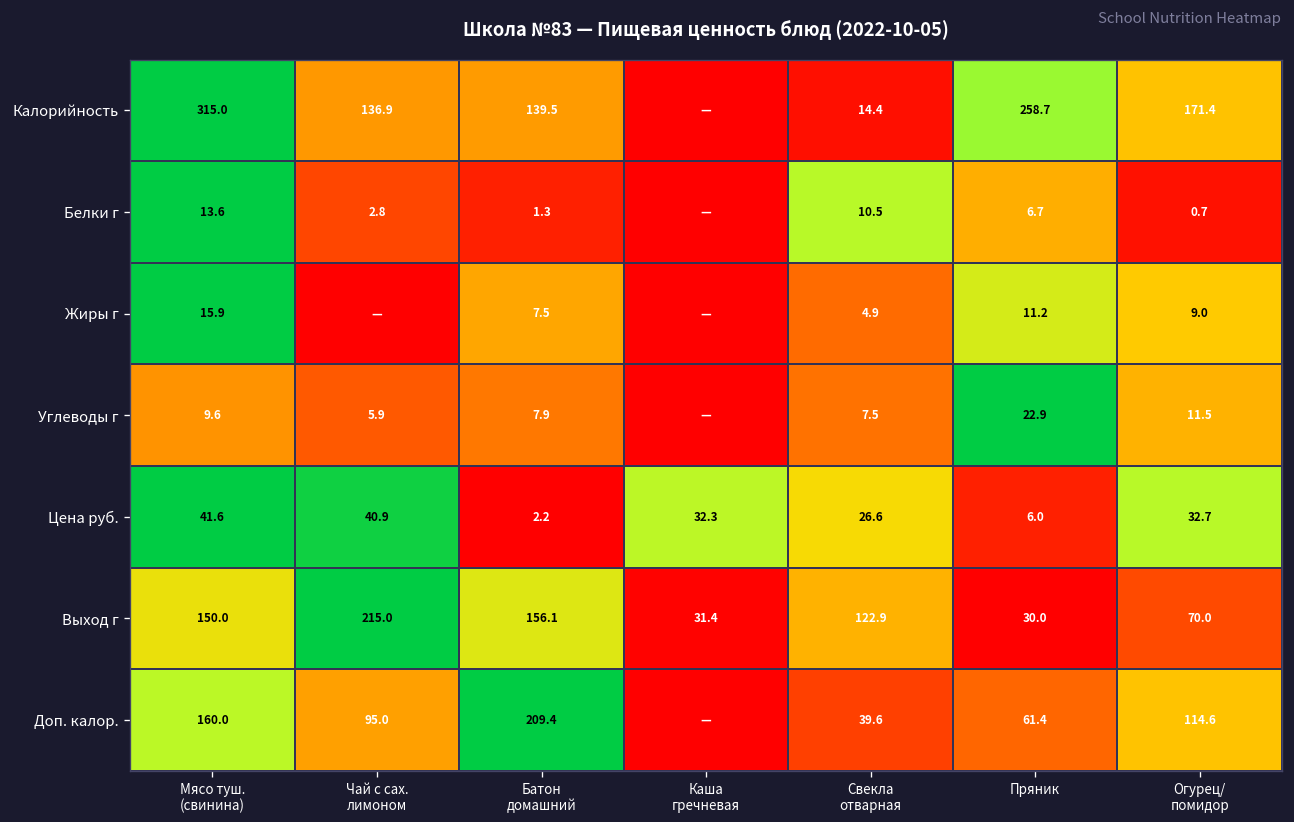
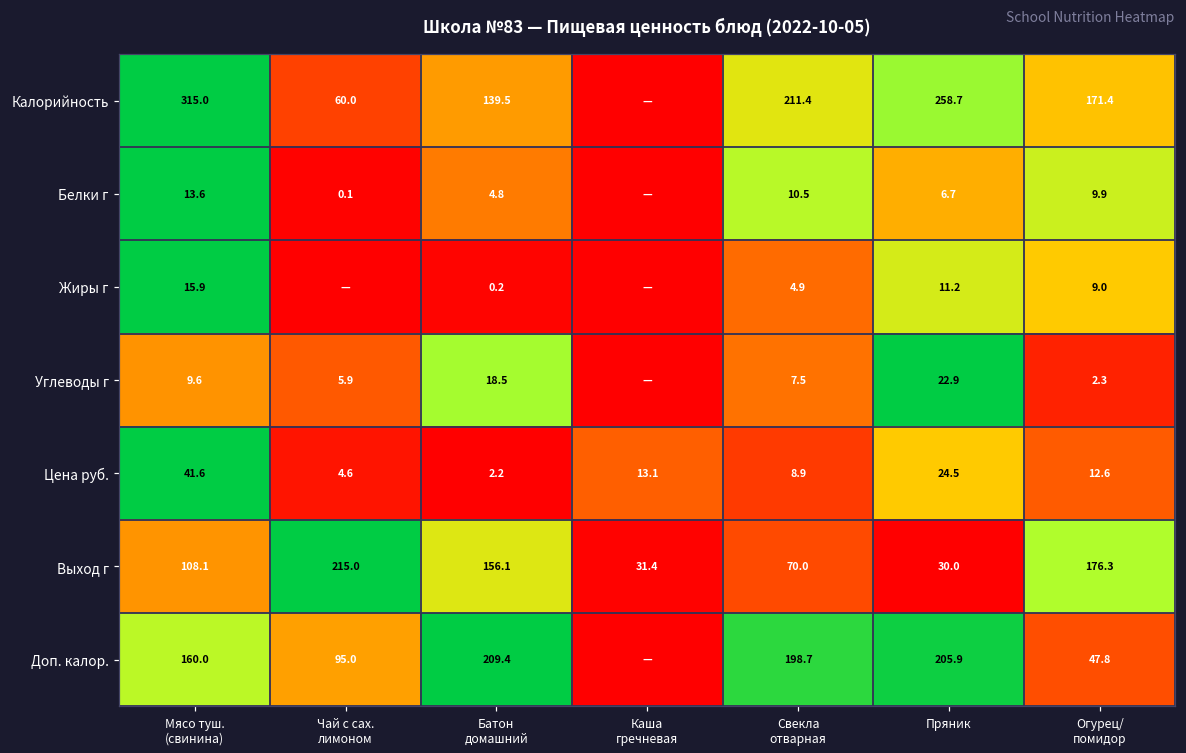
  {
    "Калорийность": {
      "Мясо туш. (свинина)": 315.0,
-     "Чай с сах. лимоном": 136.9,
+     "Чай с сах. лимоном": 60.0,
      "Батон домашний": 139.5,
-     "Свекла отварная": 14.4,
+     "Свекла отварная": 211.4,
      "Пряник": 258.7,
      "Огурец/ помидор": 171.4
    },
    "Белки г": {
      "Мясо туш. (свинина)": 13.6,
-     "Чай с сах. лимоном": 2.8,
-     "Батон домашний": 1.3,
+     "Чай с сах. лимоном": 0.1,
+     "Батон домашний": 4.8,
      "Свекла отварная": 10.5,
      "Пряник": 6.7,
-     "Огурец/ помидор": 0.7
+     "Огурец/ помидор": 9.9
    },
    "Жиры г": {
      "Мясо туш. (свинина)": 15.9,
-     "Батон домашний": 7.5,
+     "Батон домашний": 0.2,
      "Свекла отварная": 4.9,
      "Пряник": 11.2,
      "Огурец/ помидор": 9.0
    },
    "Углеводы г": {
      "Мясо туш. (свинина)": 9.6,
      "Чай с сах. лимоном": 5.9,
-     "Батон домашний": 7.9,
+     "Батон домашний": 18.5,
      "Свекла отварная": 7.5,
      "Пряник": 22.9,
-     "Огурец/ помидор": 11.5
+     "Огурец/ помидор": 2.3
    },
    "Цена руб.": {
      "Мясо туш. (свинина)": 41.6,
-     "Чай с сах. лимоном": 40.9,
+     "Чай с сах. лимоном": 4.6,
      "Батон домашний": 2.2,
-     "Каша гречневая": 32.3,
-     "Свекла отварная": 26.6,
-     "Пряник": 6.0,
-     "Огурец/ помидор": 32.7
+     "Каша гречневая": 13.1,
+     "Свекла отварная": 8.9,
+     "Пряник": 24.5,
+     "Огурец/ помидор": 12.6
    },
    "Выход г": {
-     "Мясо туш. (свинина)": 150.0,
+     "Мясо туш. (свинина)": 108.1,
      "Чай с сах. лимоном": 215.0,
      "Батон домашний": 156.1,
      "Каша гречневая": 31.4,
-     "Свекла отварная": 122.9,
+     "Свекла отварная": 70.0,
      "Пряник": 30.0,
-     "Огурец/ помидор": 70.0
+     "Огурец/ помидор": 176.3
    },
    "Доп. калор.": {
      "Мясо туш. (свинина)": 160.0,
      "Чай с сах. лимоном": 95.0,
      "Батон домашний": 209.4,
-     "Свекла отварная": 39.6,
-     "Пряник": 61.4,
-     "Огурец/ помидор": 114.6
+     "Свекла отварная": 198.7,
+     "Пряник": 205.9,
+     "Огурец/ помидор": 47.8
    }
  }
